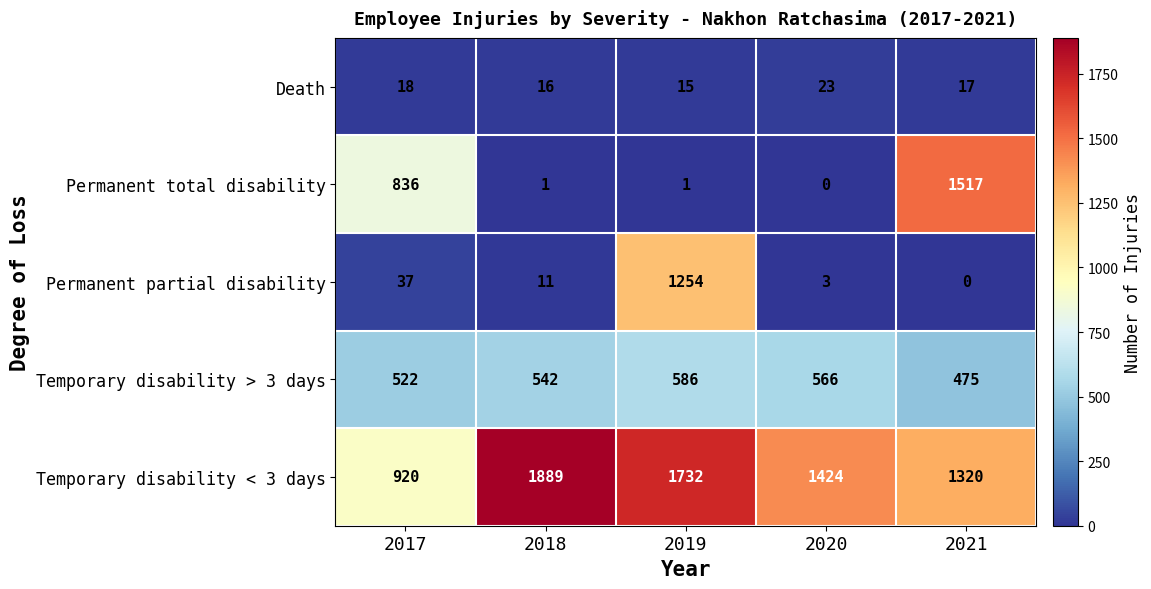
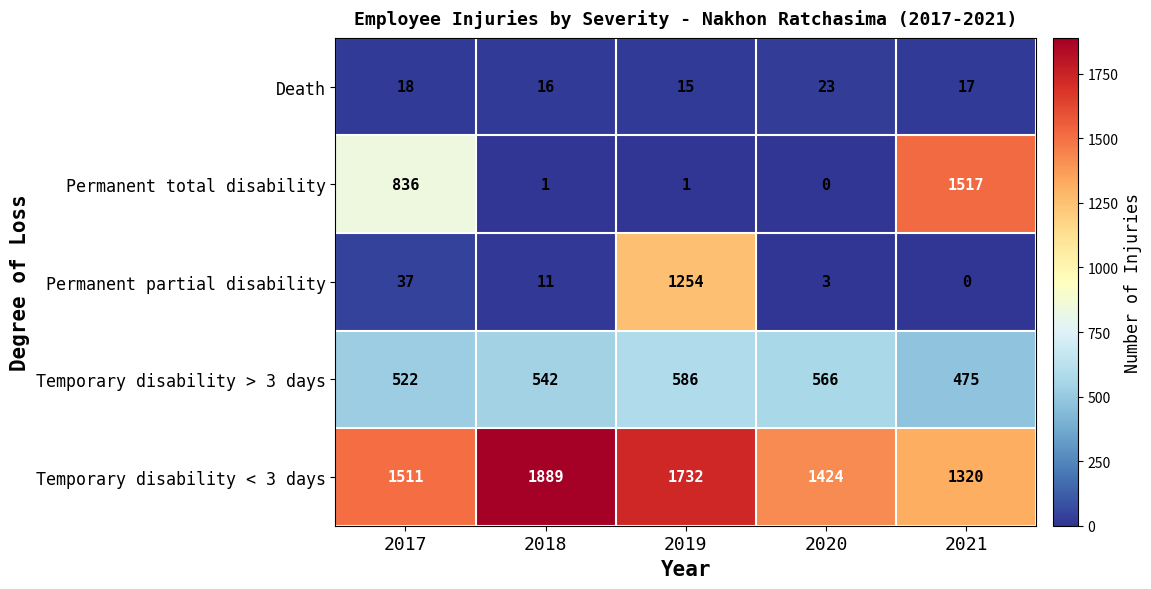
  {
    "Death": {
      "2017": 18,
      "2018": 16,
      "2019": 15,
      "2020": 23,
      "2021": 17
    },
    "Permanent total disability": {
      "2017": 836,
      "2018": 1,
      "2019": 1,
      "2020": 0,
      "2021": 1517
    },
    "Permanent partial disability": {
      "2017": 37,
      "2018": 11,
      "2019": 1254,
      "2020": 3,
      "2021": 0
    },
    "Temporary disability > 3 days": {
      "2017": 522,
      "2018": 542,
      "2019": 586,
      "2020": 566,
      "2021": 475
    },
    "Temporary disability < 3 days": {
-     "2017": 920,
+     "2017": 1511,
      "2018": 1889,
      "2019": 1732,
      "2020": 1424,
      "2021": 1320
    }
  }
